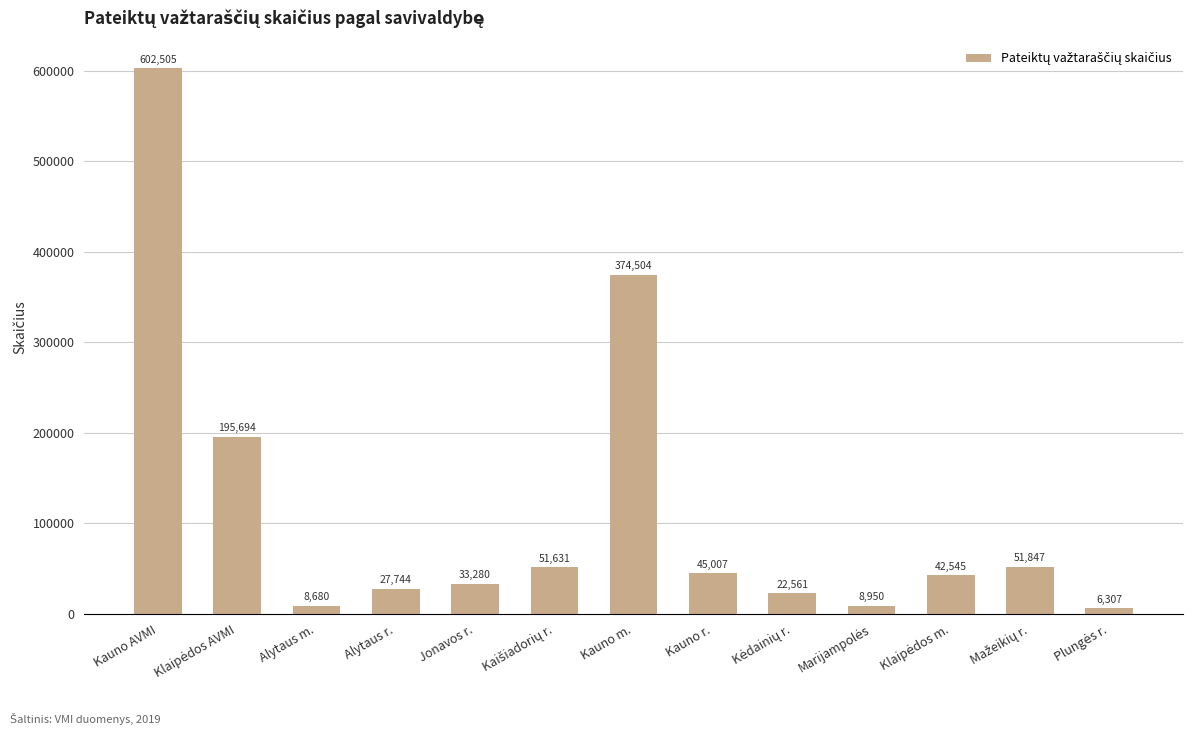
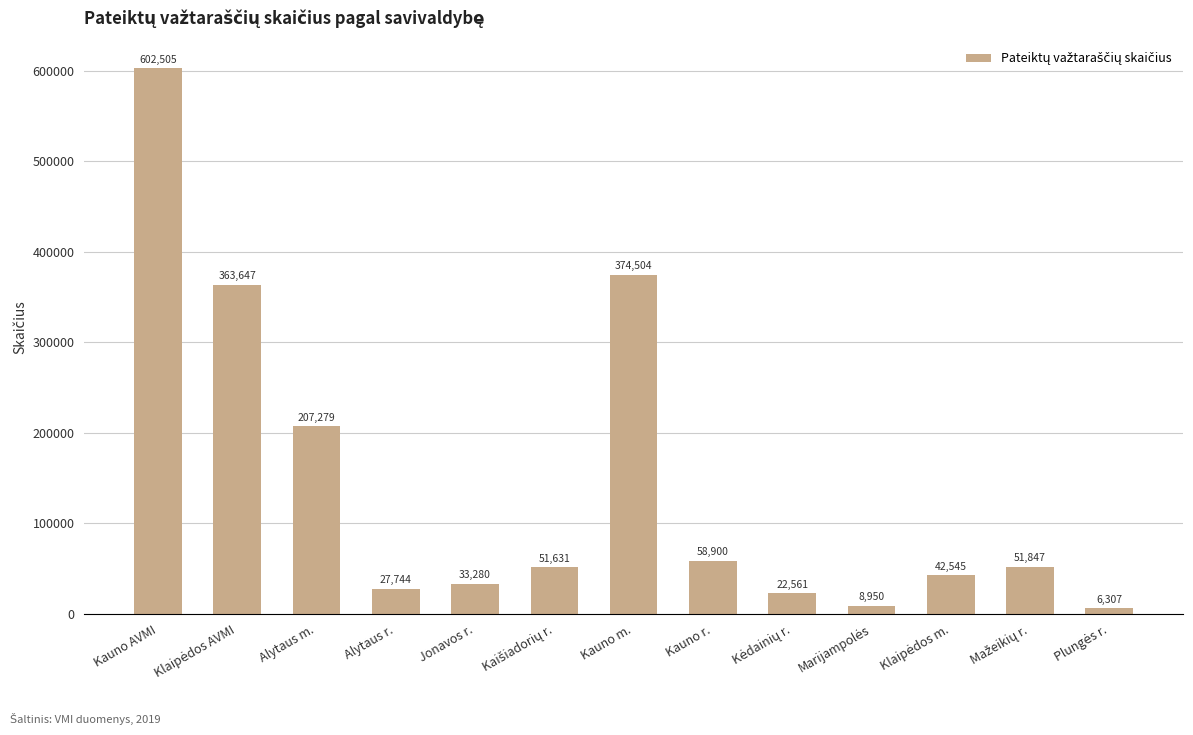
  {
    "Kauno AVMI": "602,505",
-   "Klaipėdos AVMI": "195,694",
-   "Alytaus m.": "8,680",
+   "Klaipėdos AVMI": "363,647",
+   "Alytaus m.": "207,279",
    "Alytaus r.": "27,744",
    "Jonavos r.": "33,280",
    "Kaišiadorių r.": "51,631",
    "Kauno m.": "374,504",
-   "Kauno r.": "45,007",
+   "Kauno r.": "58,900",
    "Kėdainių r.": "22,561",
    "Marijampolės": "8,950",
    "Klaipėdos m.": "42,545",
    "Mažeikių r.": "51,847",
    "Plungės r.": "6,307"
  }
